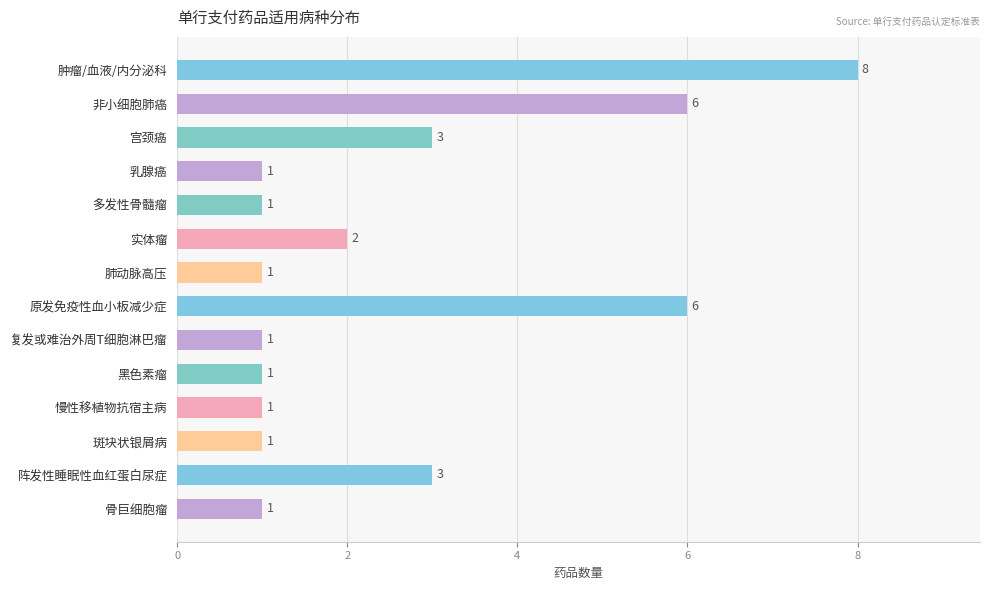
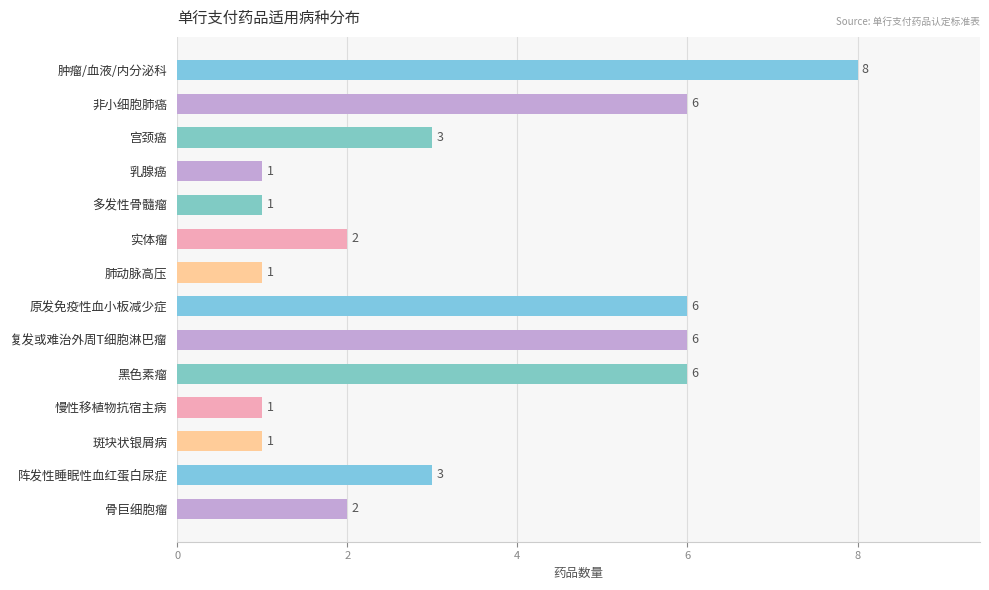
  {
    "肿瘤/血液/内分泌科": 8,
    "非小细胞肺癌": 6,
    "宫颈癌": 3,
    "乳腺癌": 1,
    "多发性骨髓瘤": 1,
    "实体瘤": 2,
    "肺动脉高压": 1,
    "原发免疫性血小板减少症": 6,
-   "复发或难治外周T细胞淋巴瘤": 1,
-   "黑色素瘤": 1,
+   "复发或难治外周T细胞淋巴瘤": 6,
+   "黑色素瘤": 6,
    "慢性移植物抗宿主病": 1,
    "斑块状银屑病": 1,
    "阵发性睡眠性血红蛋白尿症": 3,
-   "骨巨细胞瘤": 1
+   "骨巨细胞瘤": 2
  }
